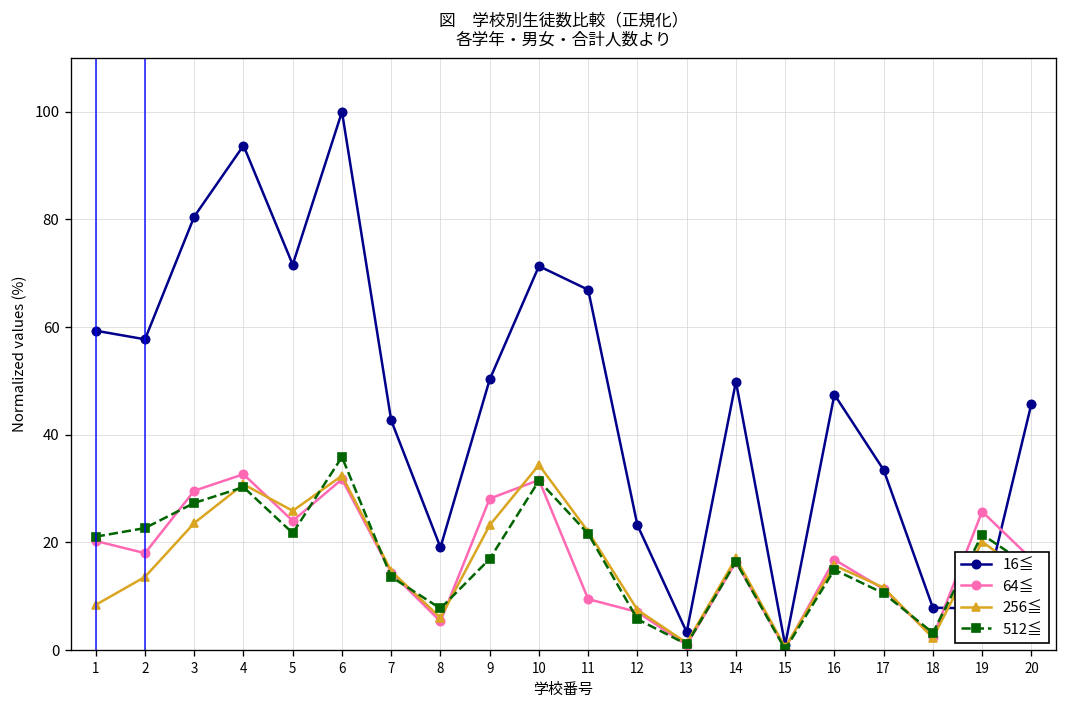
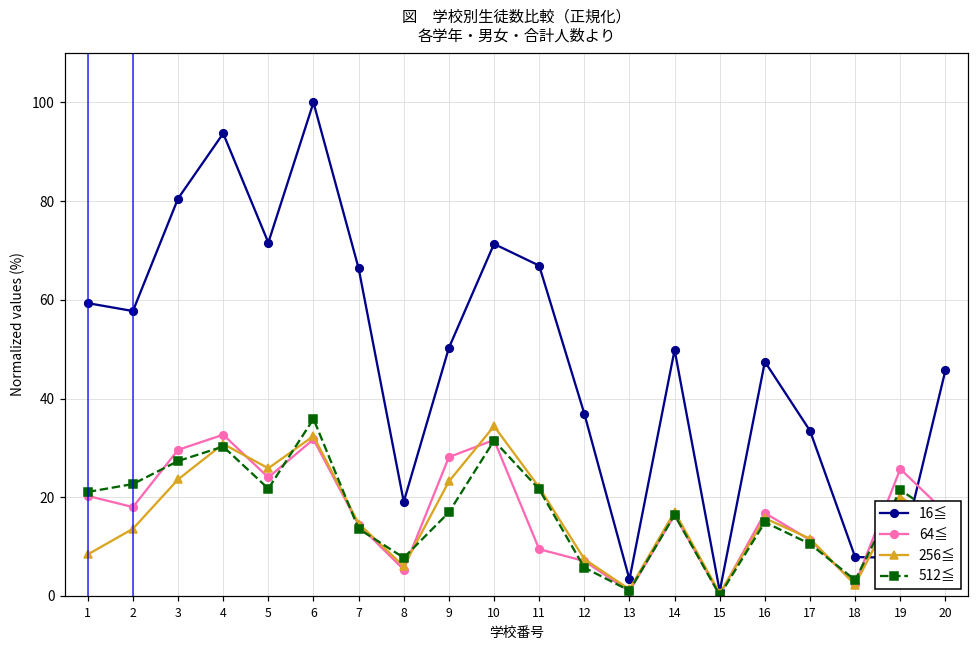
  {
    "16≦": {
      "1": 59,
      "2": 58,
      "3": 81,
      "4": 94,
      "5": 72,
      "6": 100,
-     "7": 43,
+     "7": 66,
      "8": 19,
      "9": 50,
      "10": 71,
      "11": 67,
-     "12": 23,
+     "12": 37,
      "13": 3,
      "14": 50,
      "16": 47,
      "17": 33,
      "18": 8,
      "20": 46
    },
    "64≦": {
      "1": 20,
      "2": 18,
      "3": 30,
      "4": 33,
      "5": 24,
      "6": 32,
      "8": 5,
      "9": 28,
      "11": 9,
      "16": 17,
      "19": 26
    },
    "256≦": {
      "1": 8,
      "2": 14,
      "3": 24,
      "5": 26,
      "6": 32,
      "8": 6,
      "9": 23,
      "10": 34,
      "14": 17,
      "16": 16,
      "19": 20
    },
    "512≦": {
      "1": 21,
      "2": 23,
      "3": 27,
      "5": 22,
      "6": 36,
      "7": 14,
      "8": 8,
      "9": 17,
      "12": 6,
      "16": 15,
      "17": 11,
      "18": 3,
      "19": 21
    }
  }
